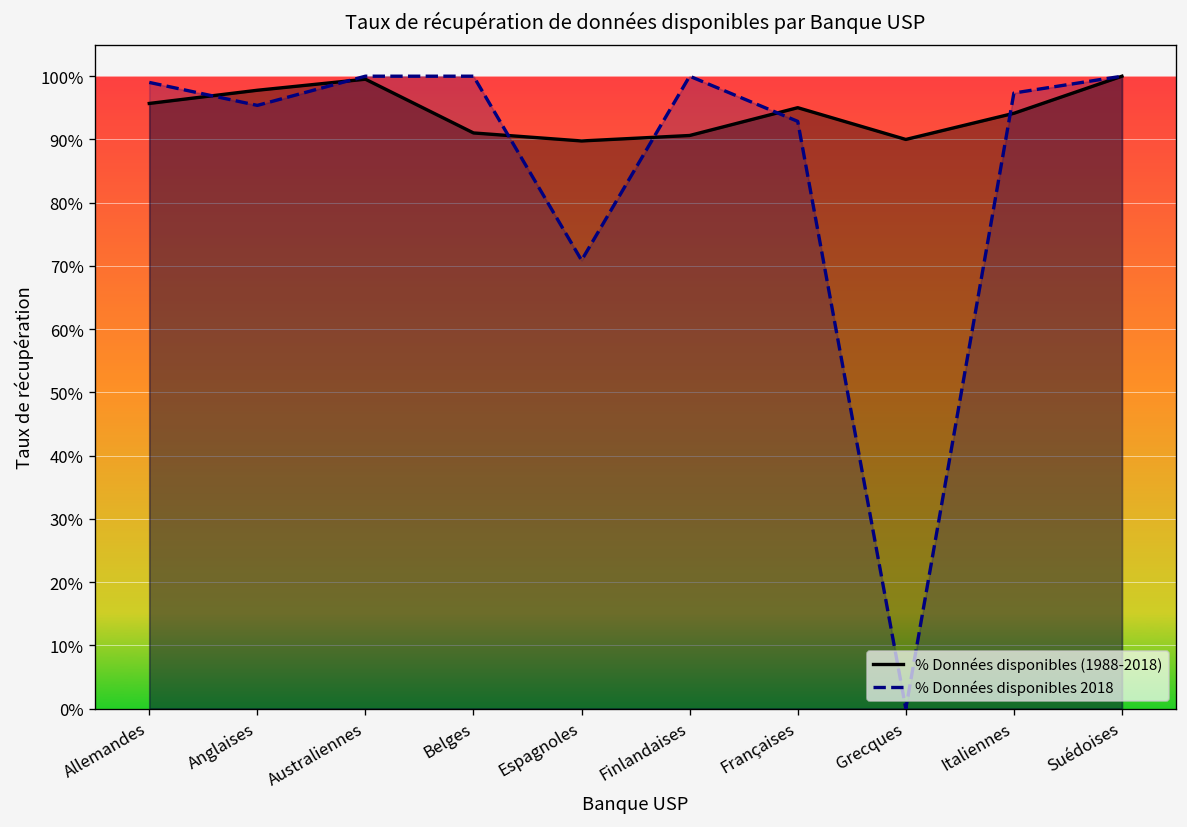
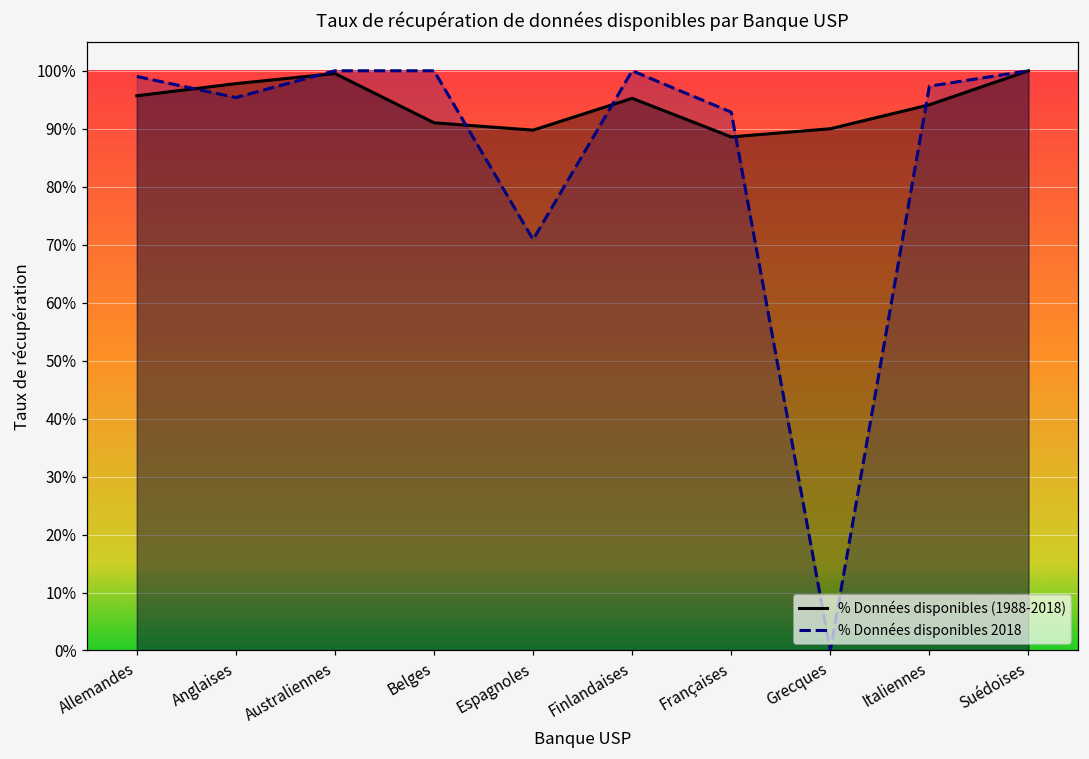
  {
    "% Données disponibles (1988-2018)": {
      "Allemandes": "96%",
      "Anglaises": "98%",
      "Belges": "91%",
      "Espagnoles": "90%",
-     "Finlandaises": "91%",
-     "Françaises": "95%",
+     "Finlandaises": "95%",
+     "Françaises": "89%",
      "Grecques": "90%",
      "Italiennes": "94%"
    },
    "% Données disponibles 2018": {
      "Allemandes": "99%",
      "Anglaises": "95%",
      "Belges": "100%",
      "Espagnoles": "71%",
      "Finlandaises": "100%",
      "Françaises": "93%",
      "Grecques": "0%",
      "Italiennes": "97%"
    }
  }
